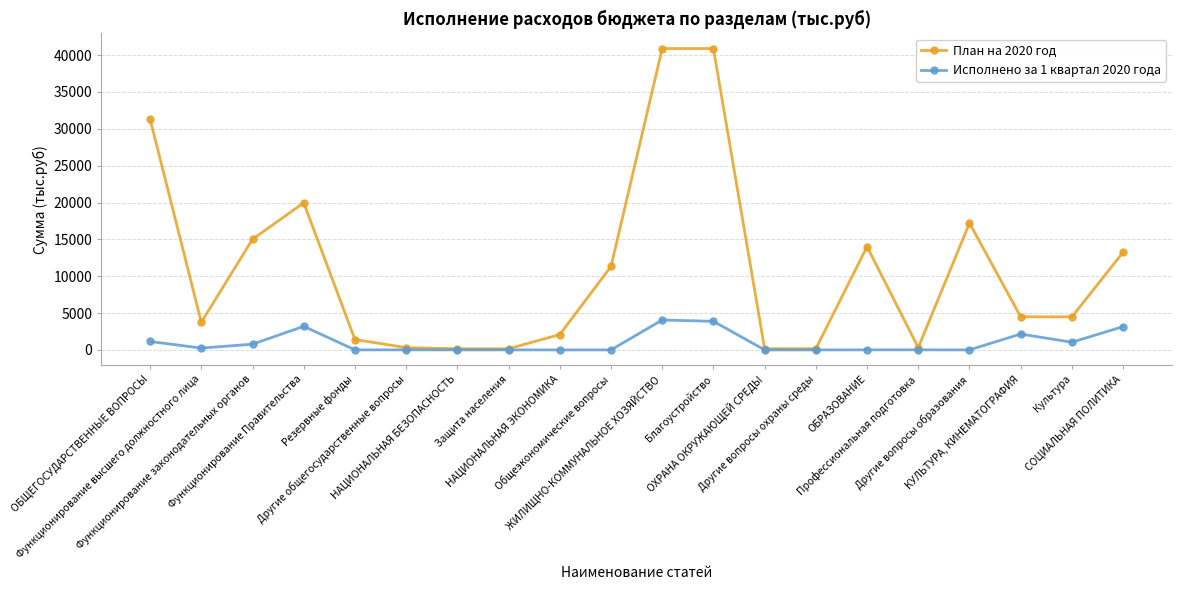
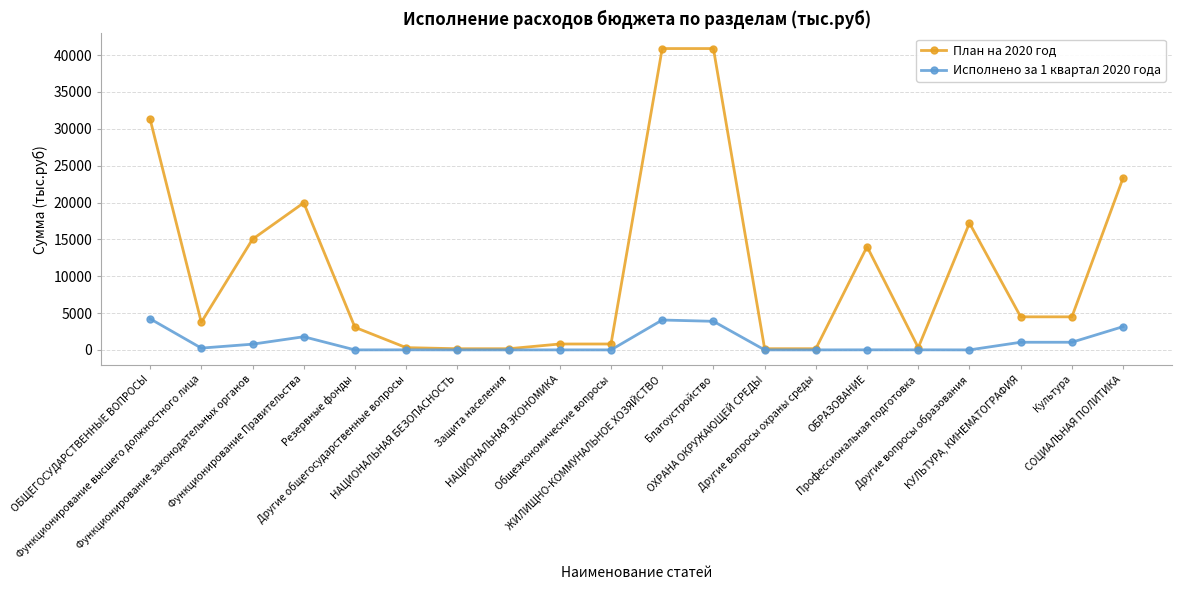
  {
    "План на 2020 год": {
      "ОБЩЕГОСУДАРСТВЕННЫЕ ВОПРОСЫ": 31000,
      "Функционирование высшего должностного лица": 4000,
      "Функционирование законодательных органов": 15000,
      "Функционирование Правительства": 20000,
-     "Резервные фонды": 1000,
-     "НАЦИОНАЛЬНАЯ ЭКОНОМИКА": 2000,
-     "Общеэкономические вопросы": 11000,
+     "Резервные фонды": 3000,
+     "НАЦИОНАЛЬНАЯ ЭКОНОМИКА": 1000,
+     "Общеэкономические вопросы": 1000,
      "ЖИЛИЩНО-КОММУНАЛЬНОЕ ХОЗЯЙСТВО": 41000,
      "Благоустройство": 41000,
      "ОБРАЗОВАНИЕ": 14000,
      "Другие вопросы образования": 17000,
      "КУЛЬТУРА, КИНЕМАТОГРАФИЯ": 4000,
      "Культура": 4000,
-     "СОЦИАЛЬНАЯ ПОЛИТИКА": 13000
+     "СОЦИАЛЬНАЯ ПОЛИТИКА": 23000
    },
    "Исполнено за 1 квартал 2020 года": {
-     "ОБЩЕГОСУДАРСТВЕННЫЕ ВОПРОСЫ": 1000,
+     "ОБЩЕГОСУДАРСТВЕННЫЕ ВОПРОСЫ": 4000,
      "Функционирование высшего должностного лица": 0,
      "Функционирование законодательных органов": 1000,
-     "Функционирование Правительства": 3000,
+     "Функционирование Правительства": 2000,
      "Резервные фонды": 0,
      "НАЦИОНАЛЬНАЯ ЭКОНОМИКА": 0,
      "Общеэкономические вопросы": 0,
      "ЖИЛИЩНО-КОММУНАЛЬНОЕ ХОЗЯЙСТВО": 4000,
      "Благоустройство": 4000,
      "ОБРАЗОВАНИЕ": 0,
      "Другие вопросы образования": 0,
-     "КУЛЬТУРА, КИНЕМАТОГРАФИЯ": 2000,
+     "КУЛЬТУРА, КИНЕМАТОГРАФИЯ": 1000,
      "Культура": 1000,
      "СОЦИАЛЬНАЯ ПОЛИТИКА": 3000
    }
  }
